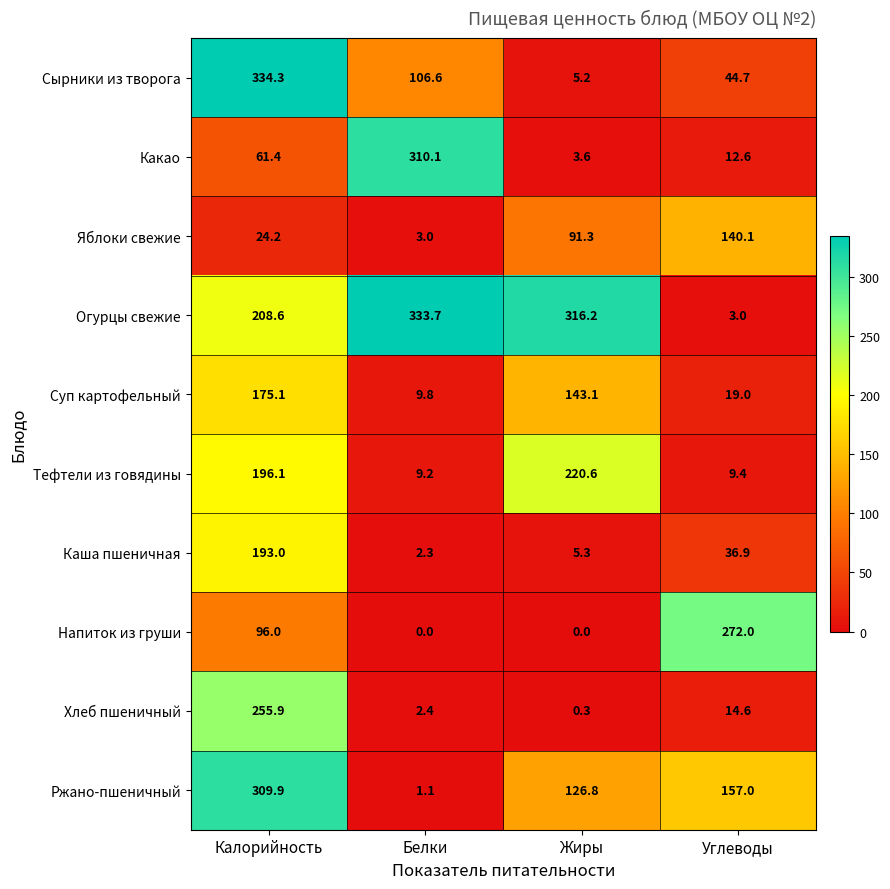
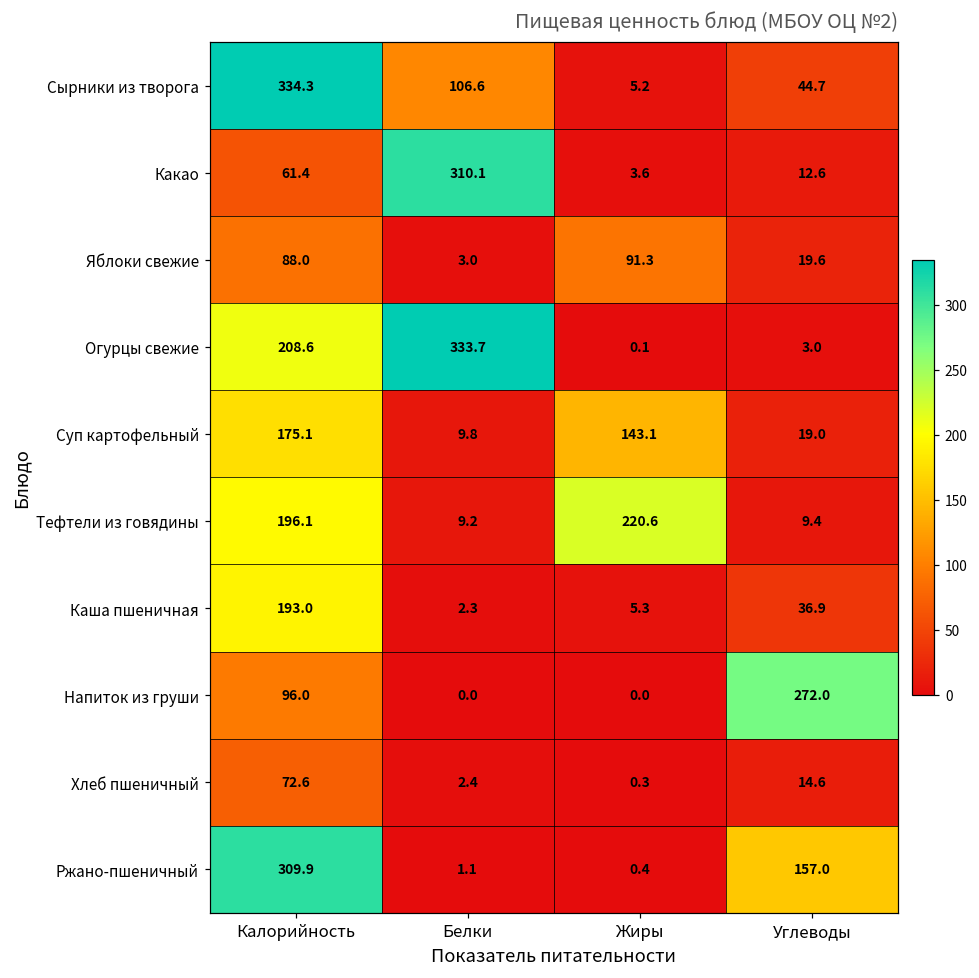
  {
    "Сырники из творога": {
      "Калорийность": 334.3,
      "Белки": 106.6,
      "Жиры": 5.2,
      "Углеводы": 44.7
    },
    "Какао": {
      "Калорийность": 61.4,
      "Белки": 310.1,
      "Жиры": 3.6,
      "Углеводы": 12.6
    },
    "Яблоки свежие": {
-     "Калорийность": 24.2,
+     "Калорийность": 88.0,
      "Белки": 3.0,
      "Жиры": 91.3,
-     "Углеводы": 140.1
+     "Углеводы": 19.6
    },
    "Огурцы свежие": {
      "Калорийность": 208.6,
      "Белки": 333.7,
-     "Жиры": 316.2,
+     "Жиры": 0.1,
      "Углеводы": 3.0
    },
    "Суп картофельный": {
      "Калорийность": 175.1,
      "Белки": 9.8,
      "Жиры": 143.1,
      "Углеводы": 19.0
    },
    "Тефтели из говядины": {
      "Калорийность": 196.1,
      "Белки": 9.2,
      "Жиры": 220.6,
      "Углеводы": 9.4
    },
    "Каша пшеничная": {
      "Калорийность": 193.0,
      "Белки": 2.3,
      "Жиры": 5.3,
      "Углеводы": 36.9
    },
    "Напиток из груши": {
      "Калорийность": 96.0,
      "Белки": 0.0,
      "Жиры": 0.0,
      "Углеводы": 272.0
    },
    "Хлеб пшеничный": {
-     "Калорийность": 255.9,
+     "Калорийность": 72.6,
      "Белки": 2.4,
      "Жиры": 0.3,
      "Углеводы": 14.6
    },
    "Ржано-пшеничный": {
      "Калорийность": 309.9,
      "Белки": 1.1,
-     "Жиры": 126.8,
+     "Жиры": 0.4,
      "Углеводы": 157.0
    }
  }
